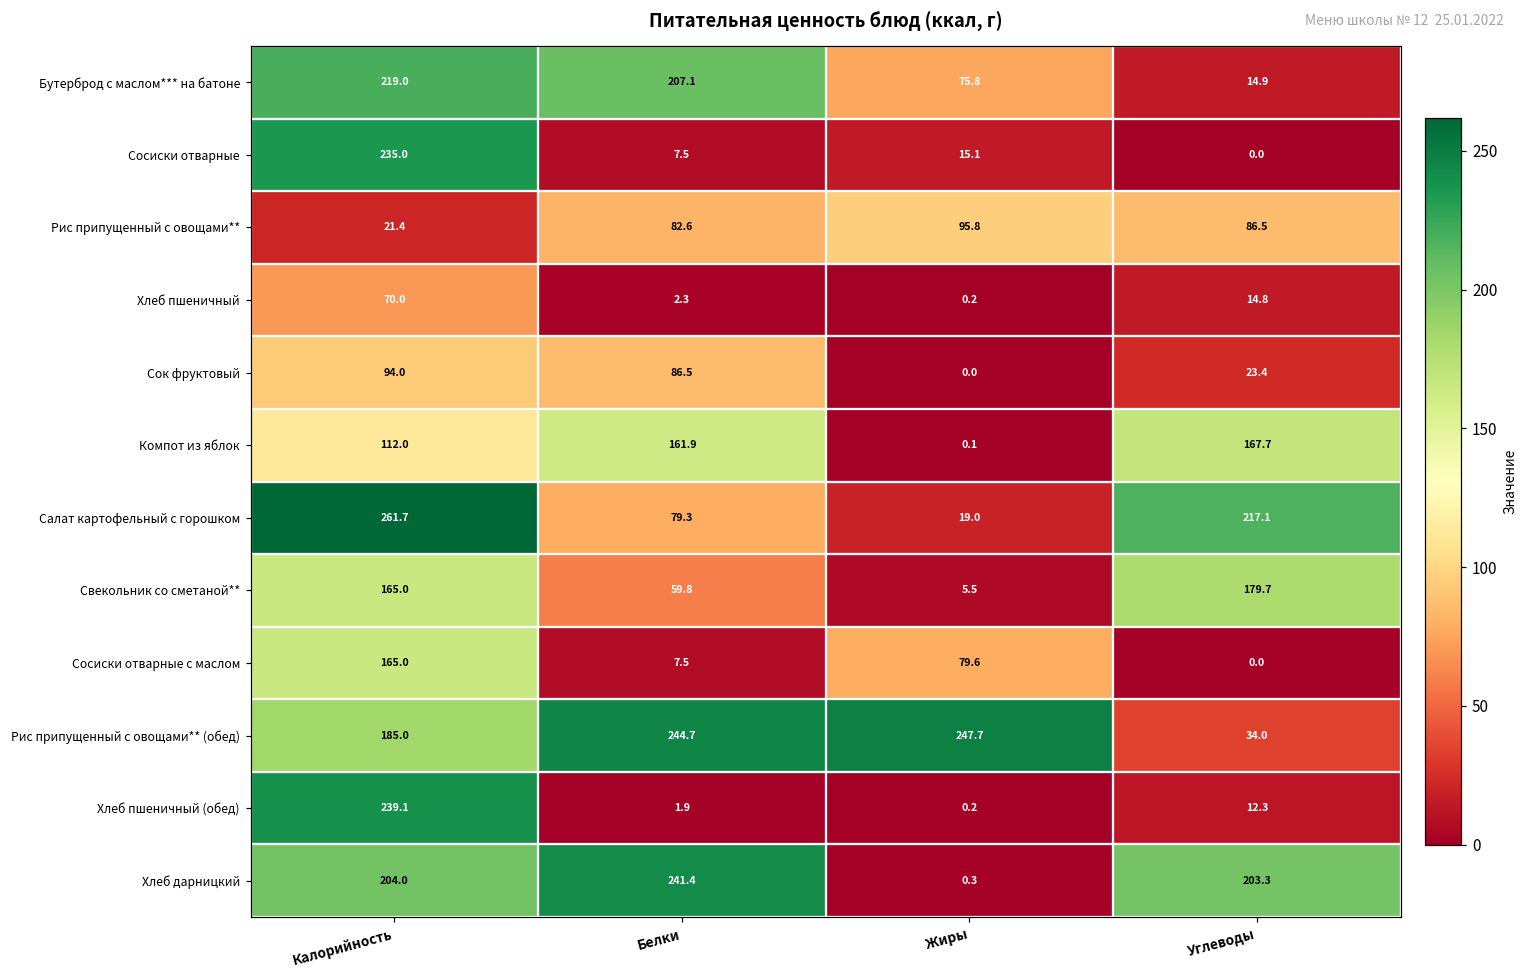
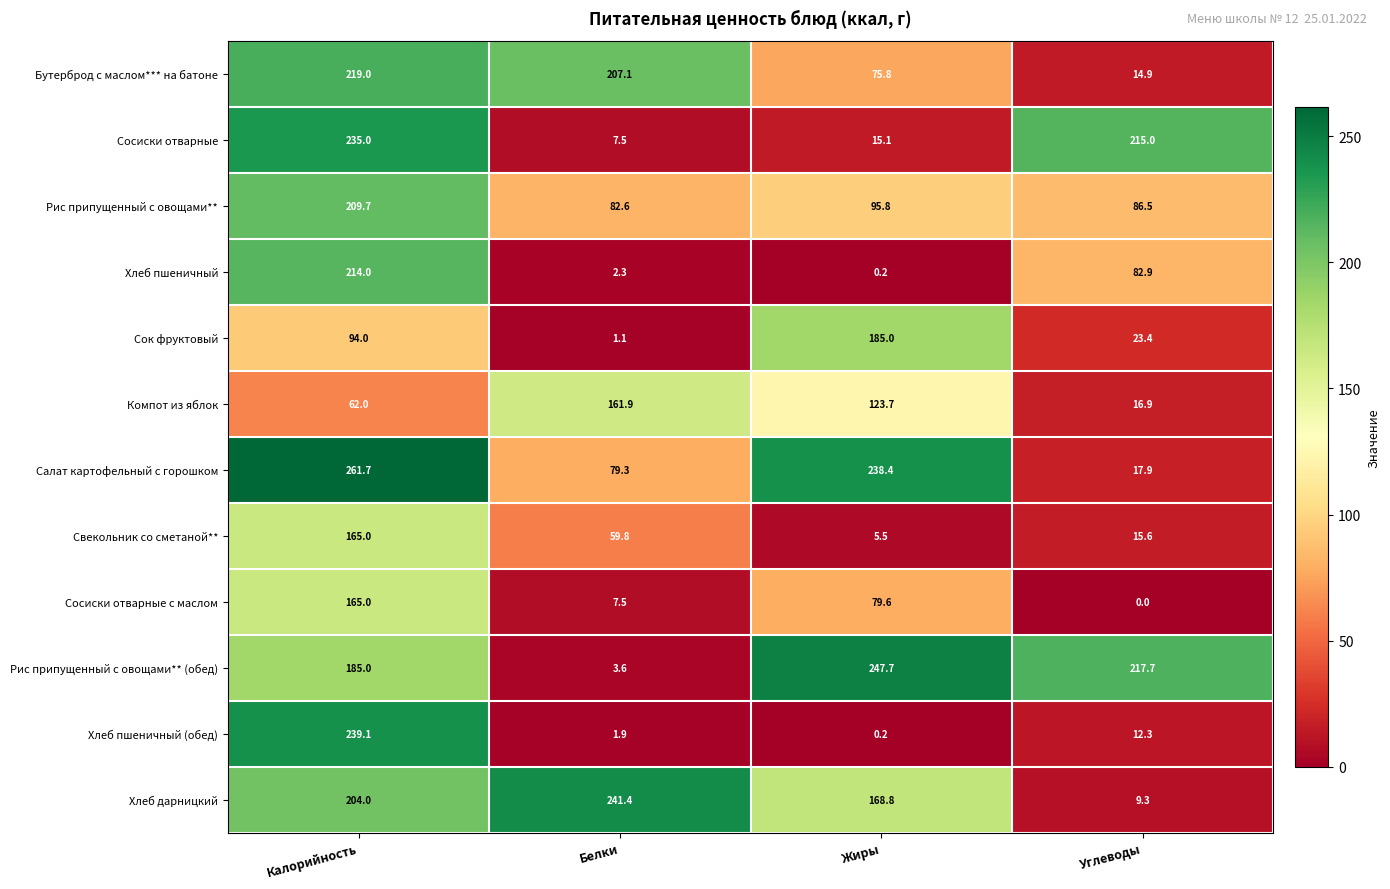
  {
    "Бутерброд с маслом*** на батоне": {
      "Калорийность": 219.0,
      "Белки": 207.1,
      "Жиры": 75.8,
      "Углеводы": 14.9
    },
    "Сосиски отварные": {
      "Калорийность": 235.0,
      "Белки": 7.5,
      "Жиры": 15.1,
-     "Углеводы": 0.0
+     "Углеводы": 215.0
    },
    "Рис припущенный с овощами**": {
-     "Калорийность": 21.4,
+     "Калорийность": 209.7,
      "Белки": 82.6,
      "Жиры": 95.8,
      "Углеводы": 86.5
    },
    "Хлеб пшеничный": {
-     "Калорийность": 70.0,
+     "Калорийность": 214.0,
      "Белки": 2.3,
      "Жиры": 0.2,
-     "Углеводы": 14.8
+     "Углеводы": 82.9
    },
    "Сок фруктовый": {
      "Калорийность": 94.0,
-     "Белки": 86.5,
-     "Жиры": 0.0,
+     "Белки": 1.1,
+     "Жиры": 185.0,
      "Углеводы": 23.4
    },
    "Компот из яблок": {
-     "Калорийность": 112.0,
+     "Калорийность": 62.0,
      "Белки": 161.9,
-     "Жиры": 0.1,
-     "Углеводы": 167.7
+     "Жиры": 123.7,
+     "Углеводы": 16.9
    },
    "Салат картофельный с горошком": {
      "Калорийность": 261.7,
      "Белки": 79.3,
-     "Жиры": 19.0,
-     "Углеводы": 217.1
+     "Жиры": 238.4,
+     "Углеводы": 17.9
    },
    "Свекольник со сметаной**": {
      "Калорийность": 165.0,
      "Белки": 59.8,
      "Жиры": 5.5,
-     "Углеводы": 179.7
+     "Углеводы": 15.6
    },
    "Сосиски отварные с маслом": {
      "Калорийность": 165.0,
      "Белки": 7.5,
      "Жиры": 79.6,
      "Углеводы": 0.0
    },
    "Рис припущенный с овощами** (обед)": {
      "Калорийность": 185.0,
-     "Белки": 244.7,
+     "Белки": 3.6,
      "Жиры": 247.7,
-     "Углеводы": 34.0
+     "Углеводы": 217.7
    },
    "Хлеб пшеничный (обед)": {
      "Калорийность": 239.1,
      "Белки": 1.9,
      "Жиры": 0.2,
      "Углеводы": 12.3
    },
    "Хлеб дарницкий": {
      "Калорийность": 204.0,
      "Белки": 241.4,
-     "Жиры": 0.3,
-     "Углеводы": 203.3
+     "Жиры": 168.8,
+     "Углеводы": 9.3
    }
  }
